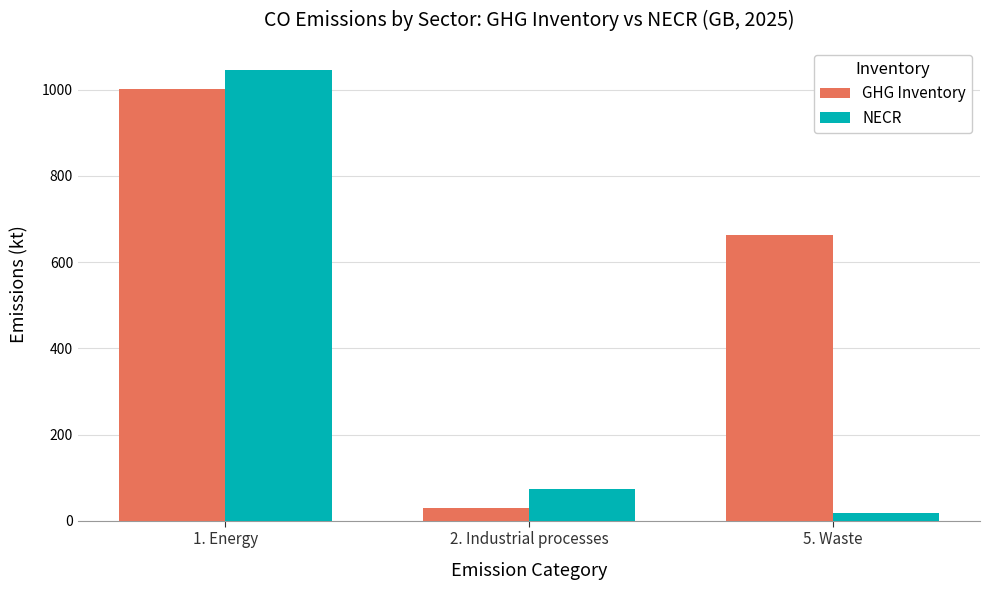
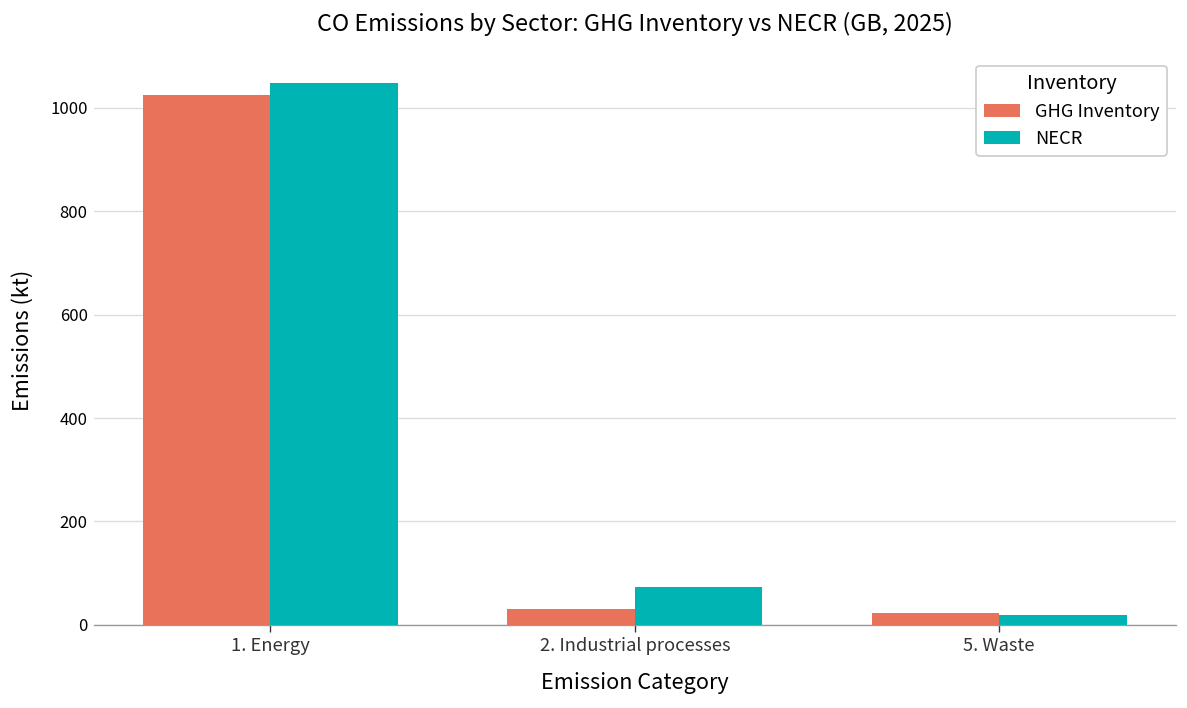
  {
    "GHG Inventory": {
-     "1. Energy": 1000,
+     "1. Energy": 1030,
      "2. Industrial processes": 30,
-     "5. Waste": 660
+     "5. Waste": 20
    },
    "NECR": {
      "1. Energy": 1050,
      "2. Industrial processes": 70,
      "5. Waste": 20
    }
  }
